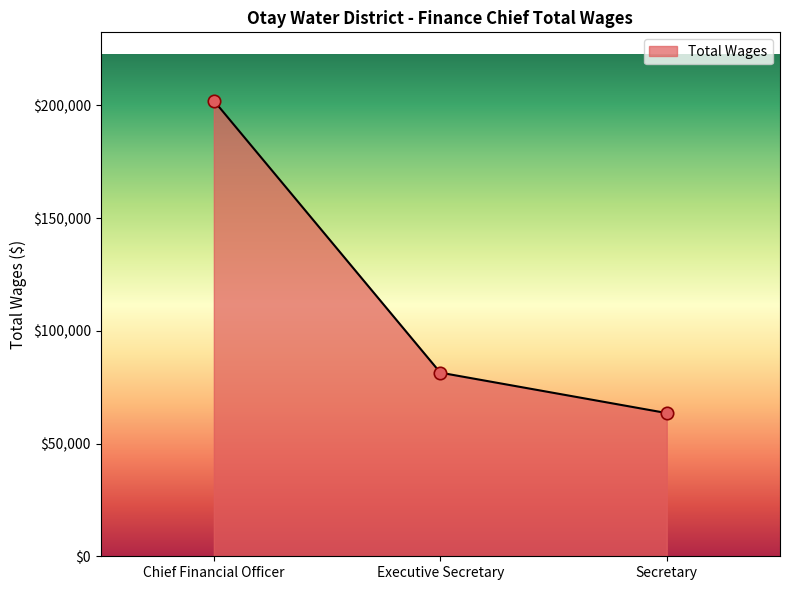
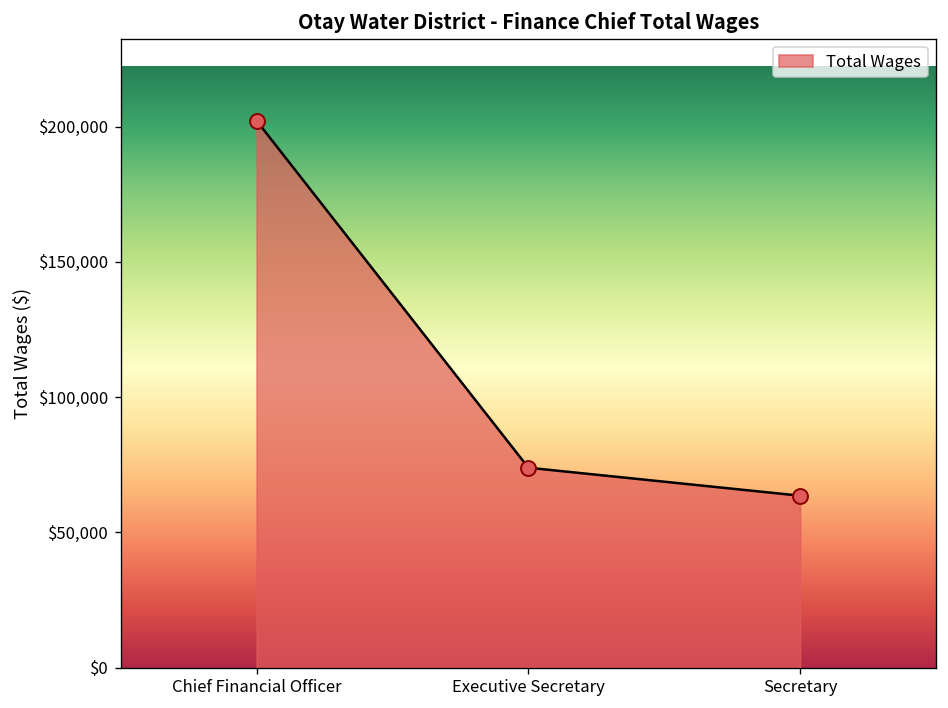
  {
    "Chief Financial Officer": "$202,000",
-   "Executive Secretary": "$81,000",
+   "Executive Secretary": "$74,000",
    "Secretary": "$64,000"
  }
